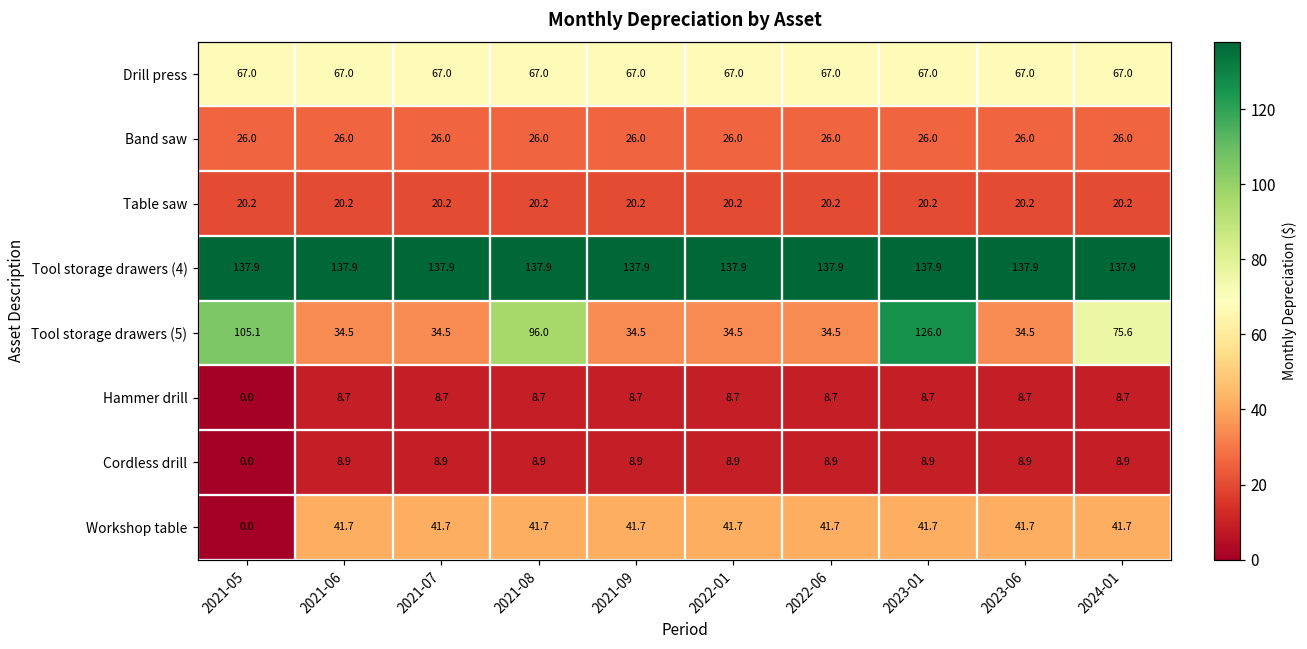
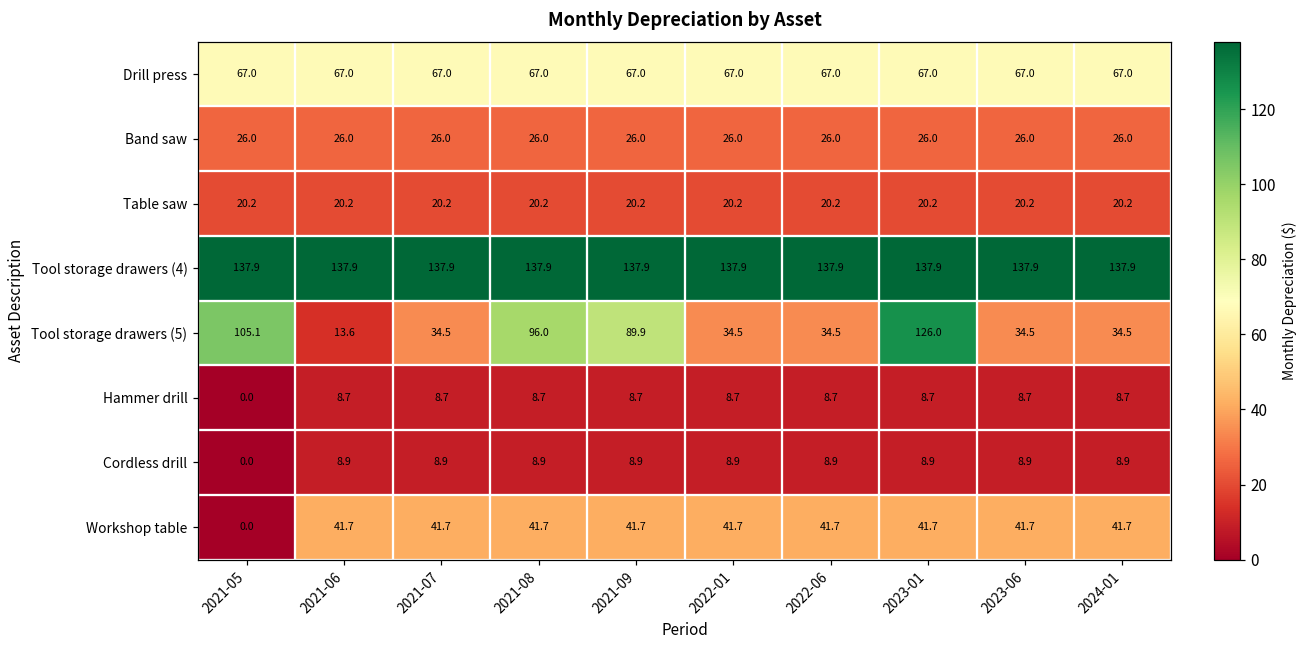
  {
    "Drill press": {
      "2021-05": 67.0,
      "2021-06": 67.0,
      "2021-07": 67.0,
      "2021-08": 67.0,
      "2021-09": 67.0,
      "2022-01": 67.0,
      "2022-06": 67.0,
      "2023-01": 67.0,
      "2023-06": 67.0,
      "2024-01": 67.0
    },
    "Band saw": {
      "2021-05": 26.0,
      "2021-06": 26.0,
      "2021-07": 26.0,
      "2021-08": 26.0,
      "2021-09": 26.0,
      "2022-01": 26.0,
      "2022-06": 26.0,
      "2023-01": 26.0,
      "2023-06": 26.0,
      "2024-01": 26.0
    },
    "Table saw": {
      "2021-05": 20.2,
      "2021-06": 20.2,
      "2021-07": 20.2,
      "2021-08": 20.2,
      "2021-09": 20.2,
      "2022-01": 20.2,
      "2022-06": 20.2,
      "2023-01": 20.2,
      "2023-06": 20.2,
      "2024-01": 20.2
    },
    "Tool storage drawers (4)": {
      "2021-05": 137.9,
      "2021-06": 137.9,
      "2021-07": 137.9,
      "2021-08": 137.9,
      "2021-09": 137.9,
      "2022-01": 137.9,
      "2022-06": 137.9,
      "2023-01": 137.9,
      "2023-06": 137.9,
      "2024-01": 137.9
    },
    "Tool storage drawers (5)": {
      "2021-05": 105.1,
-     "2021-06": 34.5,
+     "2021-06": 13.6,
      "2021-07": 34.5,
      "2021-08": 96.0,
-     "2021-09": 34.5,
+     "2021-09": 89.9,
      "2022-01": 34.5,
      "2022-06": 34.5,
      "2023-01": 126.0,
      "2023-06": 34.5,
-     "2024-01": 75.6
+     "2024-01": 34.5
    },
    "Hammer drill": {
      "2021-05": 0.0,
      "2021-06": 8.7,
      "2021-07": 8.7,
      "2021-08": 8.7,
      "2021-09": 8.7,
      "2022-01": 8.7,
      "2022-06": 8.7,
      "2023-01": 8.7,
      "2023-06": 8.7,
      "2024-01": 8.7
    },
    "Cordless drill": {
      "2021-05": 0.0,
      "2021-06": 8.9,
      "2021-07": 8.9,
      "2021-08": 8.9,
      "2021-09": 8.9,
      "2022-01": 8.9,
      "2022-06": 8.9,
      "2023-01": 8.9,
      "2023-06": 8.9,
      "2024-01": 8.9
    },
    "Workshop table": {
      "2021-05": 0.0,
      "2021-06": 41.7,
      "2021-07": 41.7,
      "2021-08": 41.7,
      "2021-09": 41.7,
      "2022-01": 41.7,
      "2022-06": 41.7,
      "2023-01": 41.7,
      "2023-06": 41.7,
      "2024-01": 41.7
    }
  }
